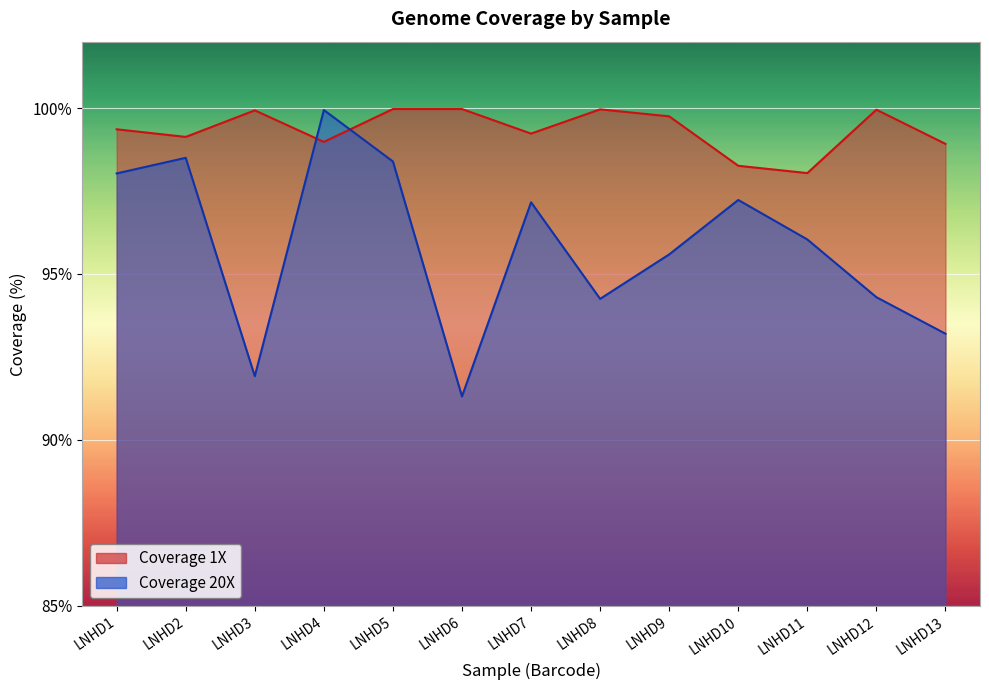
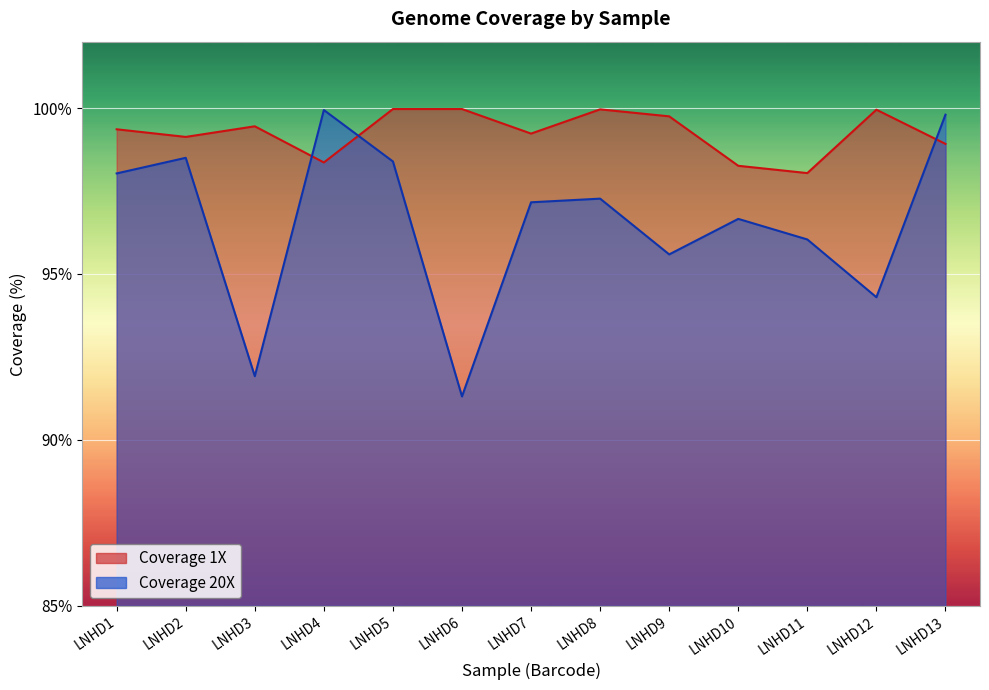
  {
    "Coverage 1X": {
      "LNHD1": "99.4%",
      "LNHD2": "99.1%",
-     "LNHD3": "99.9%",
-     "LNHD4": "99.0%",
+     "LNHD3": "99.5%",
+     "LNHD4": "98.4%",
      "LNHD5": "100.0%",
      "LNHD6": "100.0%",
      "LNHD7": "99.2%",
      "LNHD8": "100.0%",
      "LNHD9": "99.8%",
      "LNHD10": "98.3%",
      "LNHD11": "98.0%",
      "LNHD12": "100.0%",
      "LNHD13": "98.9%"
    },
    "Coverage 20X": {
      "LNHD1": "98.0%",
      "LNHD2": "98.5%",
      "LNHD3": "91.9%",
      "LNHD4": "99.9%",
      "LNHD5": "98.4%",
      "LNHD6": "91.3%",
      "LNHD7": "97.2%",
-     "LNHD8": "94.3%",
+     "LNHD8": "97.3%",
      "LNHD9": "95.6%",
-     "LNHD10": "97.2%",
+     "LNHD10": "96.7%",
      "LNHD11": "96.0%",
      "LNHD12": "94.3%",
-     "LNHD13": "93.2%"
+     "LNHD13": "99.8%"
    }
  }
